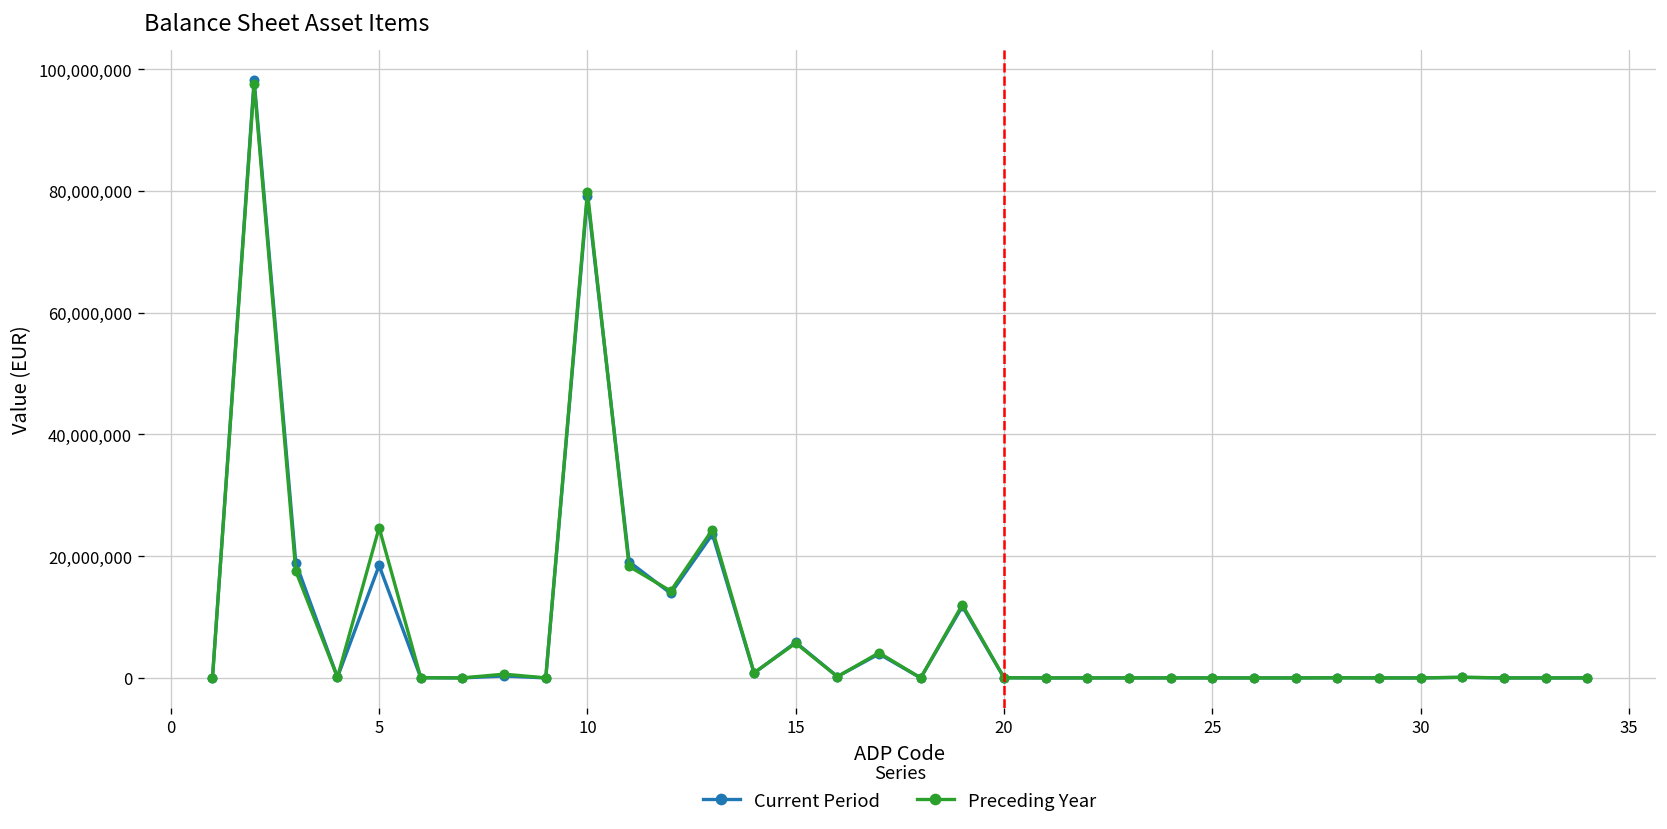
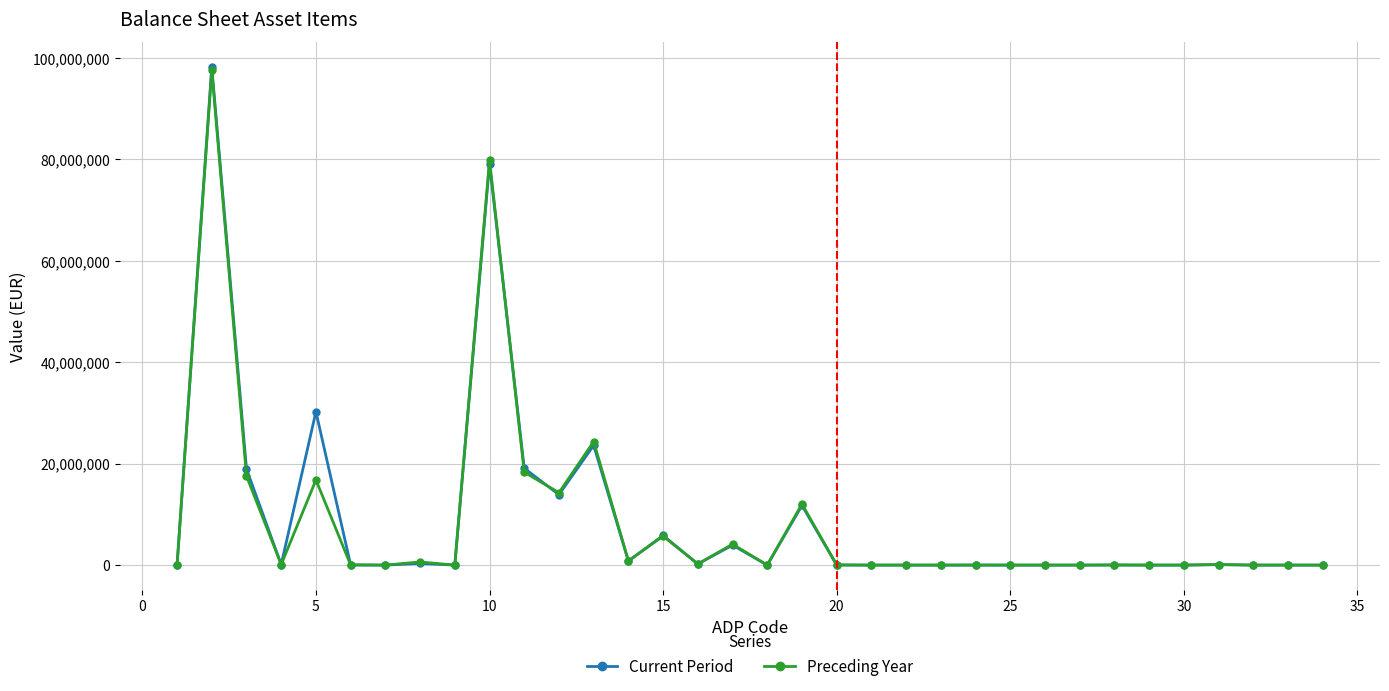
  {
    "Current Period": {
-     "5": "18,000,000",
+     "5": "30,000,000",
      "10": "79,000,000"
    },
    "Preceding Year": {
-     "5": "25,000,000",
+     "5": "17,000,000",
      "10": "80,000,000"
    }
  }
